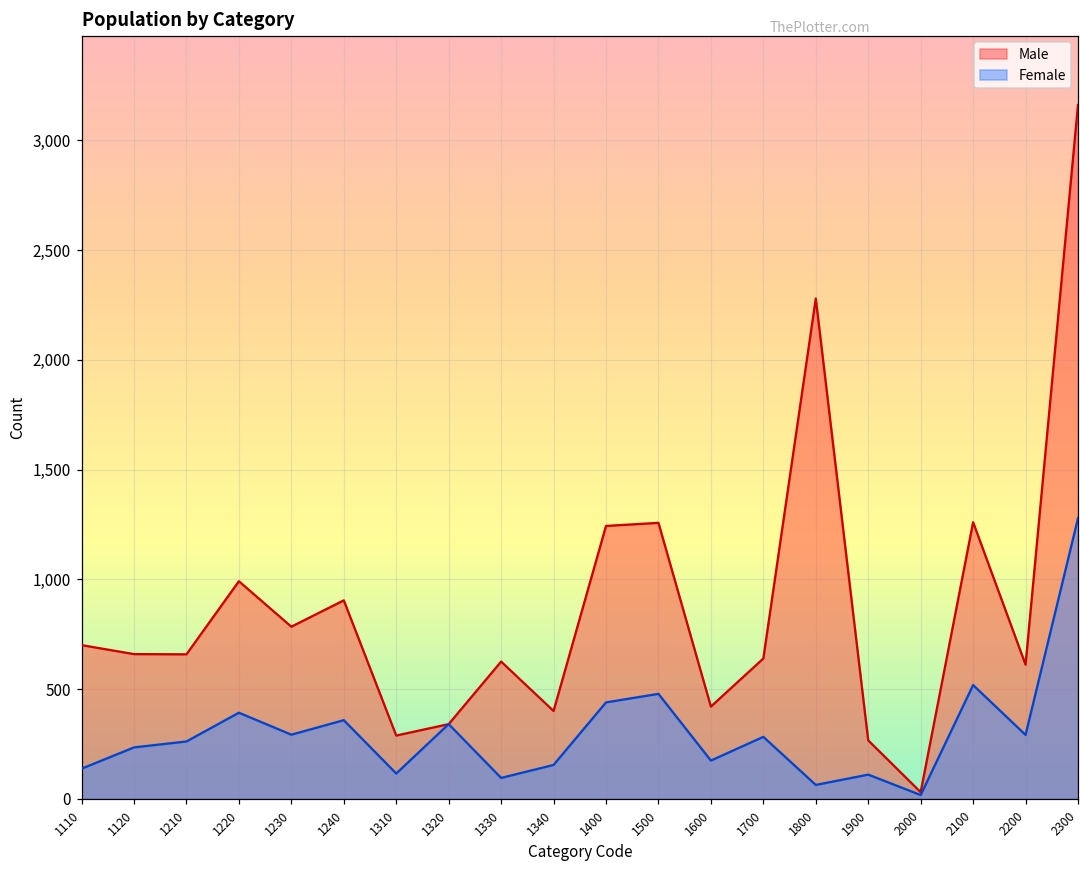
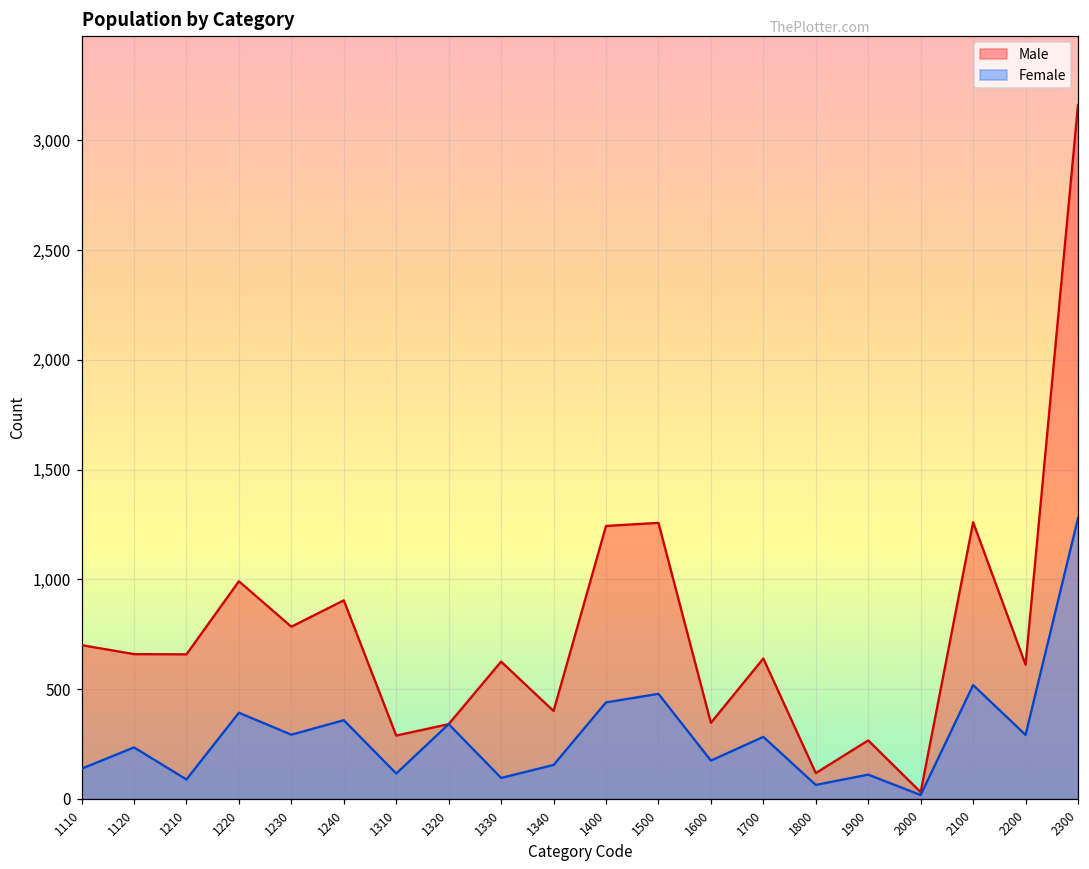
  {
    "Male": {
      "1110": "700",
      "1120": "660",
      "1210": "660",
      "1220": "990",
      "1230": "780",
      "1240": "900",
      "1310": "290",
      "1330": "630",
      "1340": "400",
      "1400": "1,240",
      "1500": "1,260",
-     "1600": "420",
+     "1600": "350",
      "1700": "640",
-     "1800": "2,280",
+     "1800": "120",
      "1900": "270",
      "2000": "30",
      "2100": "1,260",
      "2200": "610",
      "2300": "3,160"
    },
    "Female": {
      "1110": "140",
      "1120": "230",
-     "1210": "260",
+     "1210": "90",
      "1220": "390",
      "1230": "290",
      "1240": "360",
      "1310": "120",
      "1330": "100",
      "1340": "150",
      "1400": "440",
      "1500": "480",
      "1600": "170",
      "1700": "280",
      "1800": "60",
      "1900": "110",
      "2000": "20",
      "2100": "520",
      "2200": "290",
      "2300": "1,280"
    }
  }
